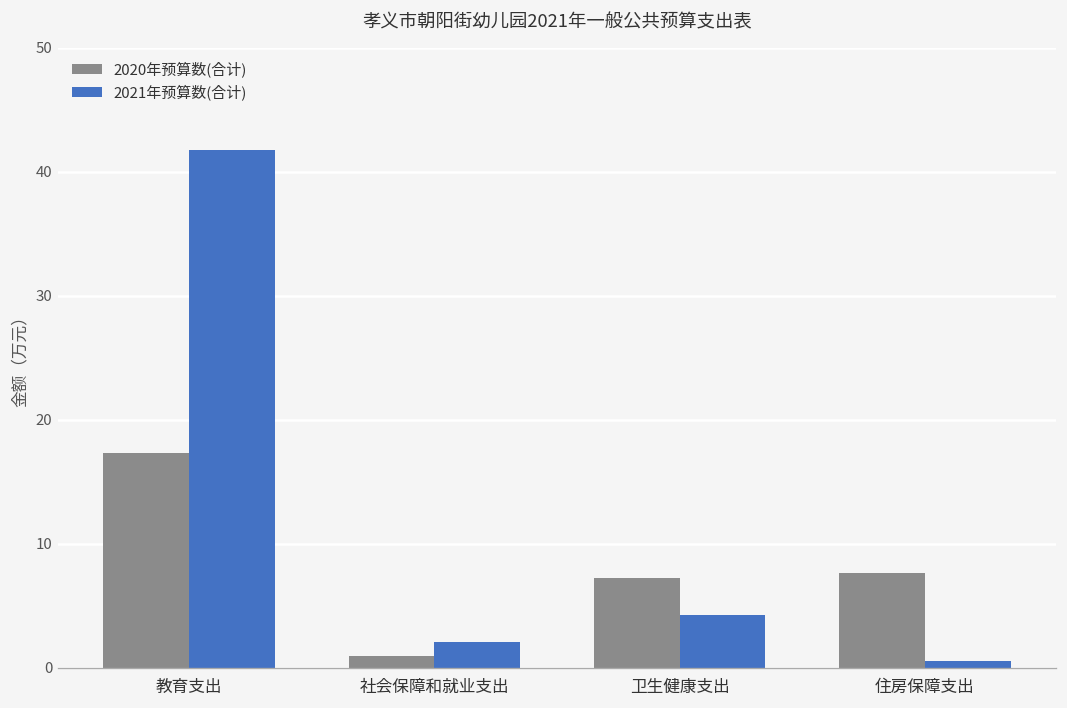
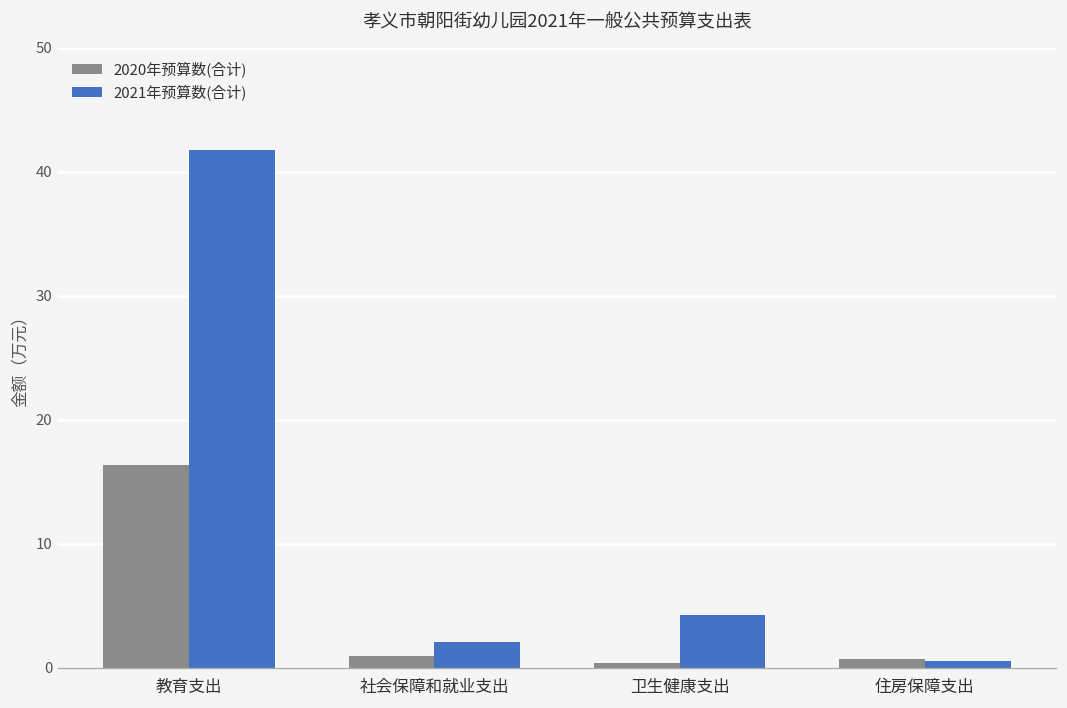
  {
    "2020年预算数(合计)": {
-     "教育支出": 17.3,
+     "教育支出": 16.3,
      "社会保障和就业支出": 1.0,
-     "卫生健康支出": 7.3,
-     "住房保障支出": 7.7
+     "卫生健康支出": 0.4,
+     "住房保障支出": 0.7
    },
    "2021年预算数(合计)": {
      "教育支出": 41.7,
      "社会保障和就业支出": 2.1,
      "卫生健康支出": 4.2,
      "住房保障支出": 0.6
    }
  }
